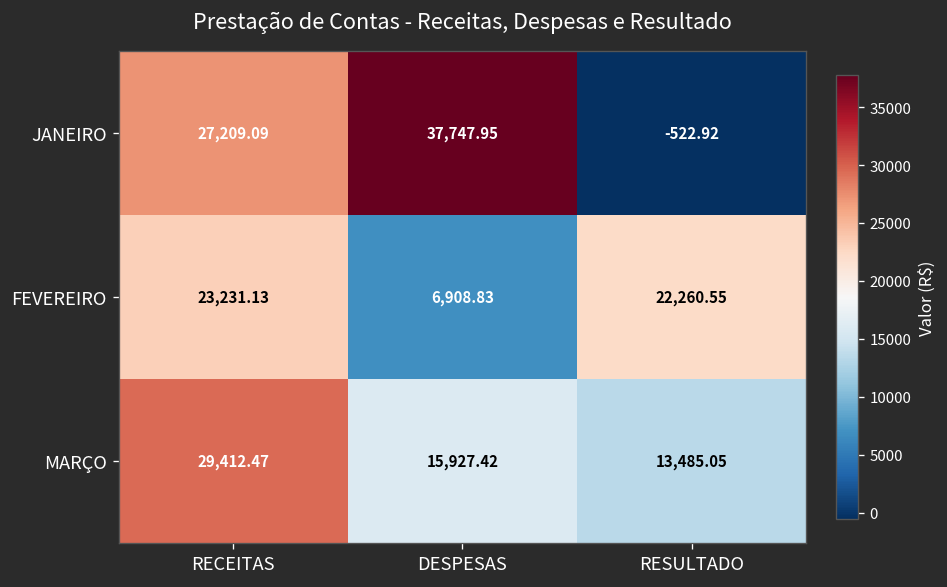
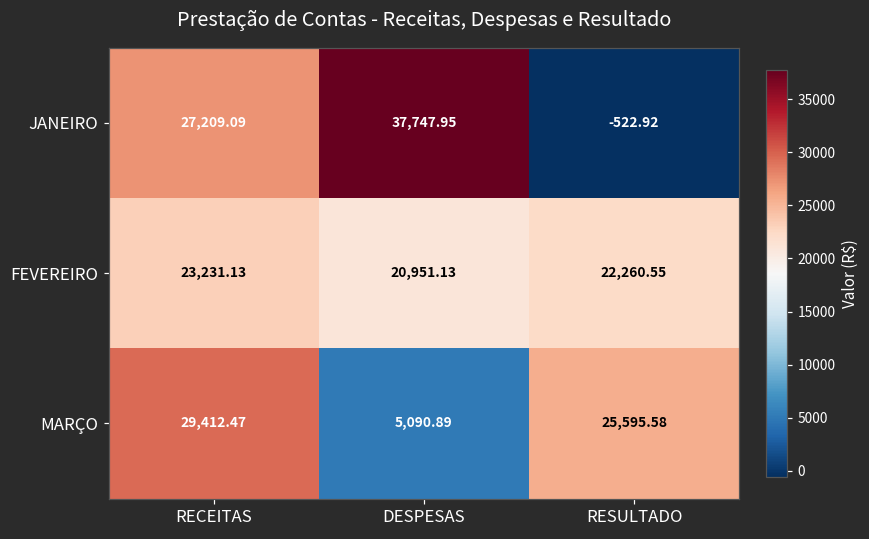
  {
    "JANEIRO": {
      "RECEITAS": "27,209.09",
      "DESPESAS": "37,747.95",
      "RESULTADO": "-522.92"
    },
    "FEVEREIRO": {
      "RECEITAS": "23,231.13",
-     "DESPESAS": "6,908.83",
+     "DESPESAS": "20,951.13",
      "RESULTADO": "22,260.55"
    },
    "MARÇO": {
      "RECEITAS": "29,412.47",
-     "DESPESAS": "15,927.42",
-     "RESULTADO": "13,485.05"
+     "DESPESAS": "5,090.89",
+     "RESULTADO": "25,595.58"
    }
  }
